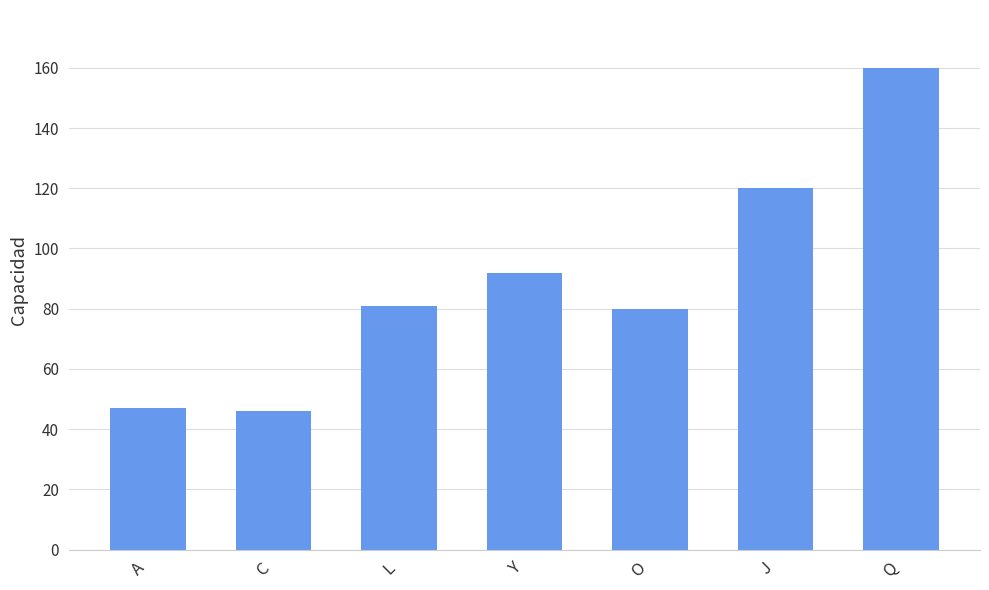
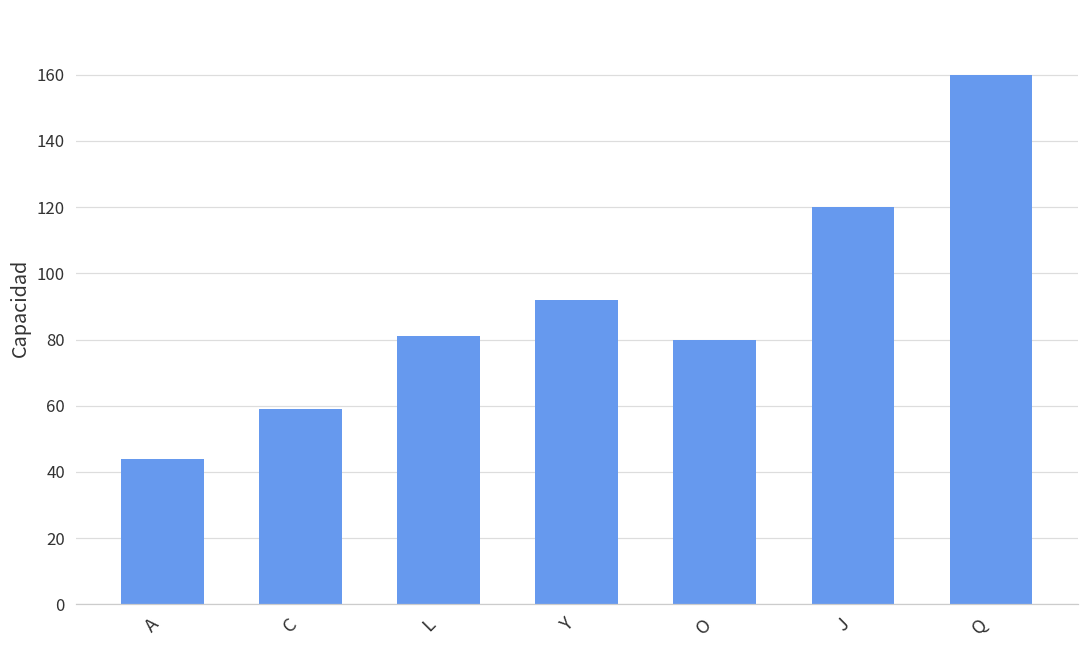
  {
-   "A": 47,
-   "C": 46,
+   "A": 44,
+   "C": 59,
    "L": 81,
    "Y": 92,
    "O": 80,
    "J": 120,
    "Q": 160
  }
